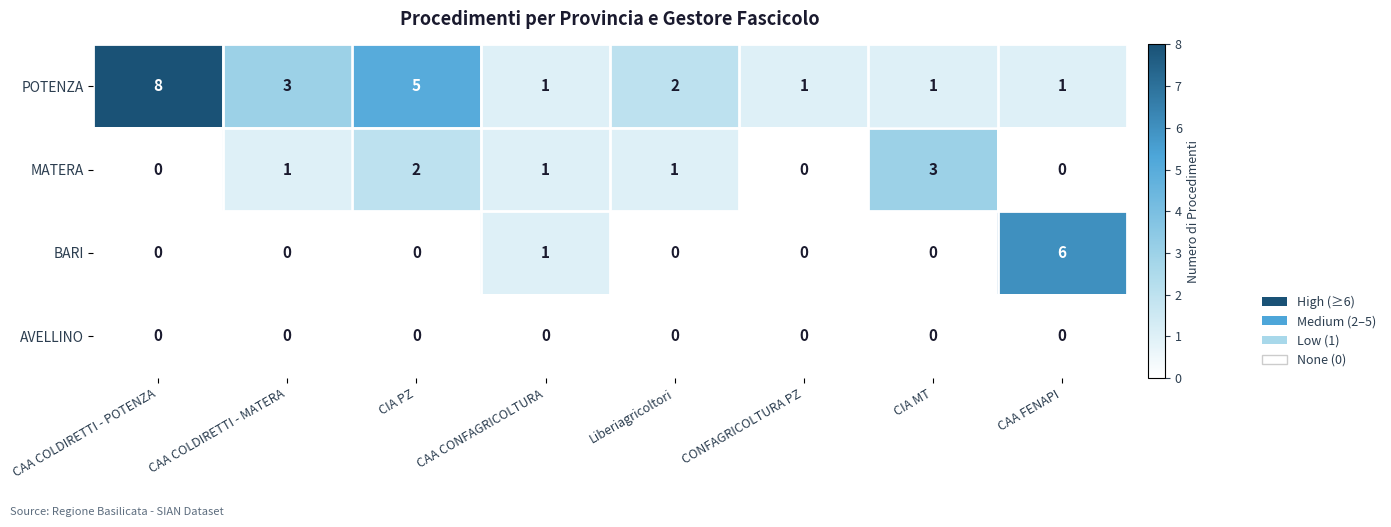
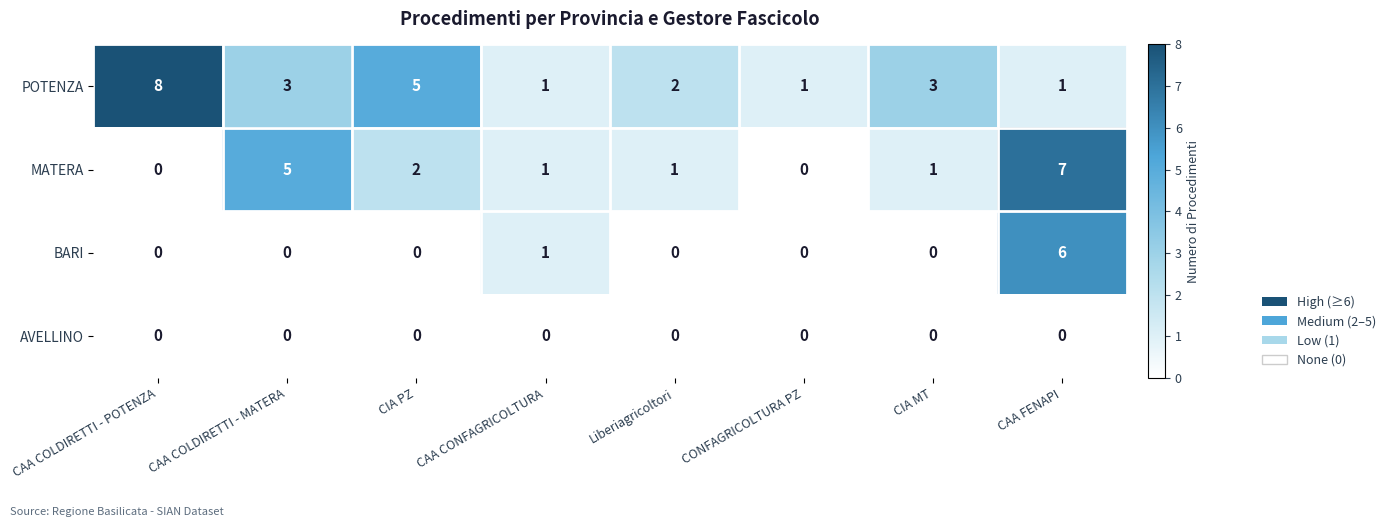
  {
    "POTENZA": {
      "CAA COLDIRETTI - POTENZA": 8,
      "CAA COLDIRETTI - MATERA": 3,
      "CIA PZ": 5,
      "CAA CONFAGRICOLTURA": 1,
      "Liberiagricoltori": 2,
      "CONFAGRICOLTURA PZ": 1,
-     "CIA MT": 1,
+     "CIA MT": 3,
      "CAA FENAPI": 1
    },
    "MATERA": {
      "CAA COLDIRETTI - POTENZA": 0,
-     "CAA COLDIRETTI - MATERA": 1,
+     "CAA COLDIRETTI - MATERA": 5,
      "CIA PZ": 2,
      "CAA CONFAGRICOLTURA": 1,
      "Liberiagricoltori": 1,
      "CONFAGRICOLTURA PZ": 0,
-     "CIA MT": 3,
-     "CAA FENAPI": 0
+     "CIA MT": 1,
+     "CAA FENAPI": 7
    },
    "BARI": {
      "CAA COLDIRETTI - POTENZA": 0,
      "CAA COLDIRETTI - MATERA": 0,
      "CIA PZ": 0,
      "CAA CONFAGRICOLTURA": 1,
      "Liberiagricoltori": 0,
      "CONFAGRICOLTURA PZ": 0,
      "CIA MT": 0,
      "CAA FENAPI": 6
    },
    "AVELLINO": {
      "CAA COLDIRETTI - POTENZA": 0,
      "CAA COLDIRETTI - MATERA": 0,
      "CIA PZ": 0,
      "CAA CONFAGRICOLTURA": 0,
      "Liberiagricoltori": 0,
      "CONFAGRICOLTURA PZ": 0,
      "CIA MT": 0,
      "CAA FENAPI": 0
    }
  }
